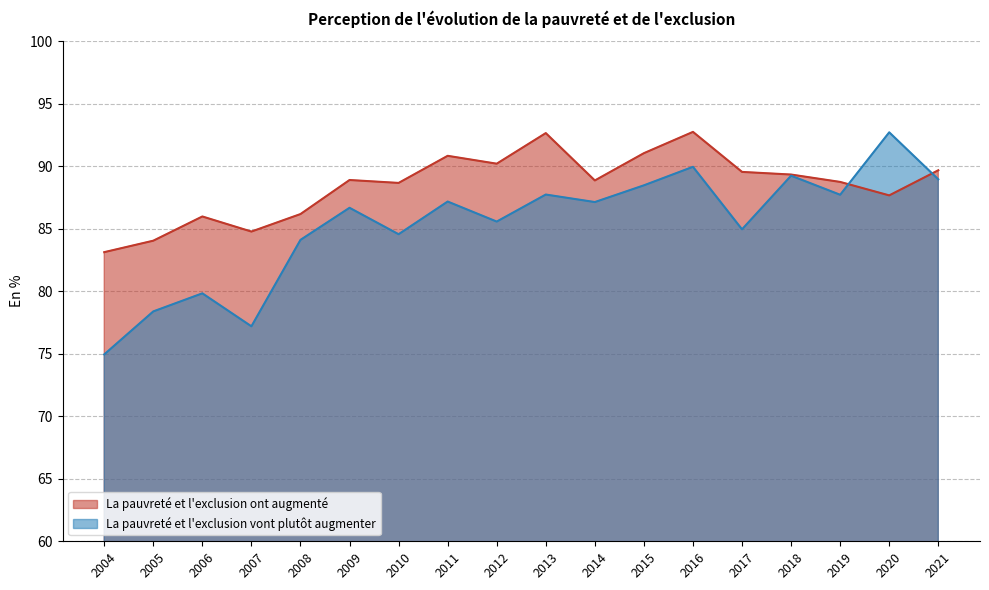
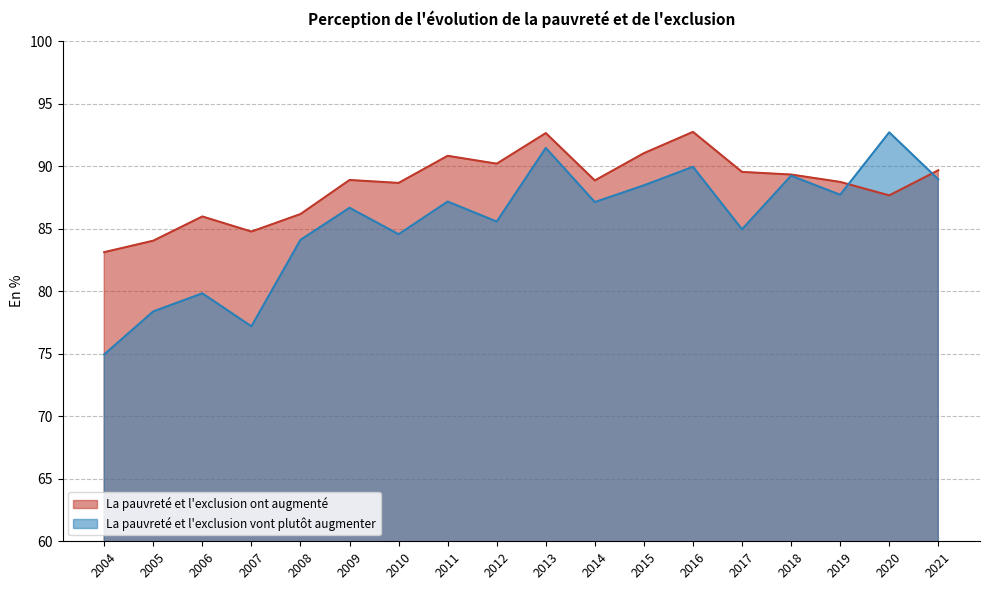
  {
    "La pauvreté et l'exclusion ont augmenté": {
      "2004": 83.1,
      "2005": 84.0,
      "2006": 86.0,
      "2007": 84.8,
      "2008": 86.2,
      "2009": 88.9,
      "2010": 88.7,
      "2011": 90.8,
      "2012": 90.2,
      "2013": 92.6,
      "2014": 88.9,
      "2015": 91.0,
      "2016": 92.7,
      "2017": 89.5,
      "2019": 88.7,
      "2020": 87.7,
      "2021": 89.7
    },
    "La pauvreté et l'exclusion vont plutôt augmenter": {
      "2004": 74.9,
      "2005": 78.4,
      "2006": 79.8,
      "2007": 77.2,
      "2008": 84.1,
      "2009": 86.7,
      "2010": 84.6,
      "2011": 87.2,
      "2012": 85.6,
-     "2013": 87.7,
+     "2013": 91.5,
      "2014": 87.1,
      "2015": 88.5,
      "2016": 90.0,
      "2017": 85.0,
      "2019": 87.7,
      "2020": 92.7,
      "2021": 88.9
    }
  }
